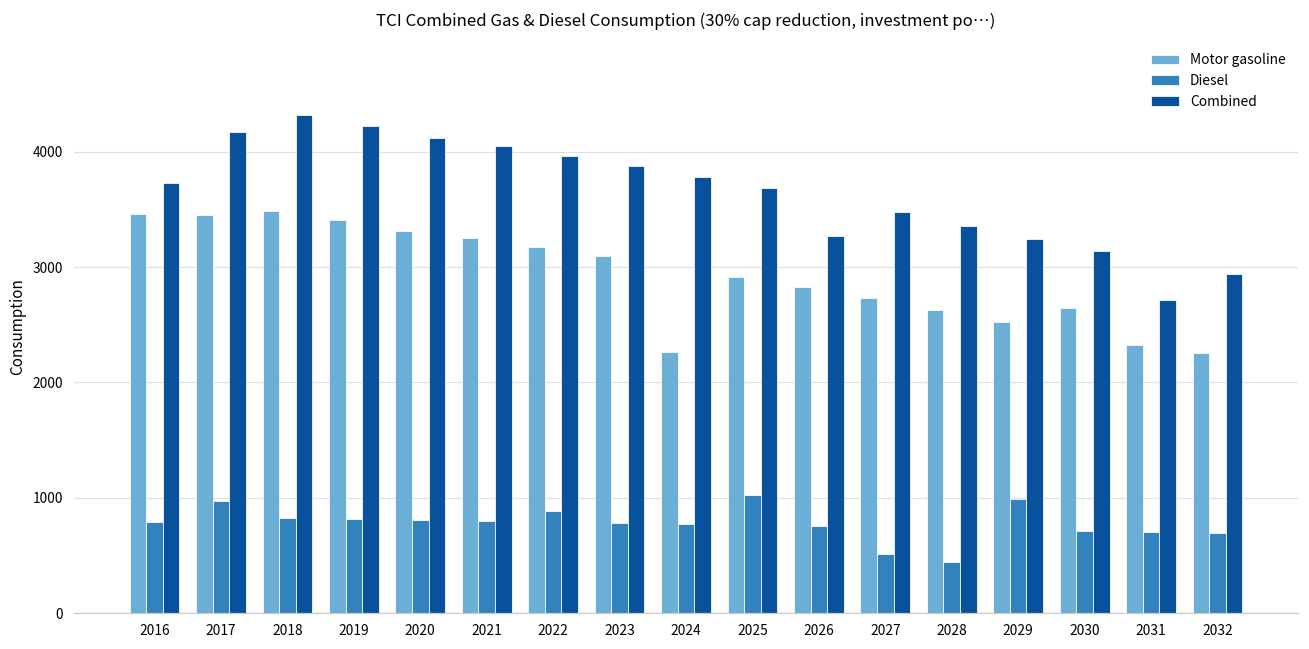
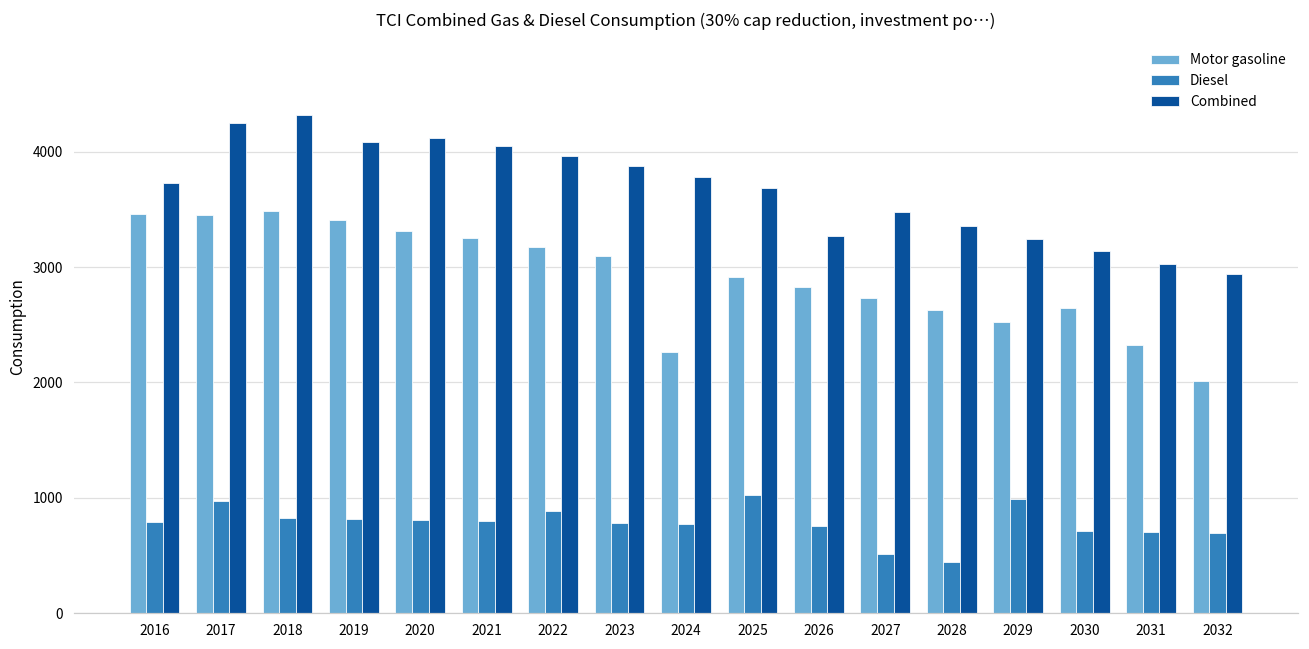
  {
    "Motor gasoline": {
      "2016": 3460,
      "2017": 3450,
      "2018": 3490,
      "2019": 3410,
      "2020": 3320,
      "2021": 3250,
      "2022": 3180,
      "2023": 3090,
      "2024": 2260,
      "2025": 2920,
      "2026": 2830,
      "2027": 2730,
      "2028": 2630,
      "2029": 2520,
      "2030": 2650,
      "2031": 2330,
-     "2032": 2250
+     "2032": 2010
    },
    "Diesel": {
      "2016": 790,
      "2017": 970,
      "2018": 830,
      "2019": 820,
      "2020": 810,
      "2021": 800,
      "2022": 890,
      "2023": 780,
      "2024": 780,
      "2025": 1020,
      "2026": 760,
      "2027": 510,
      "2028": 440,
      "2029": 990,
      "2030": 710,
      "2031": 700,
      "2032": 690
    },
    "Combined": {
      "2016": 3730,
-     "2017": 4170,
+     "2017": 4250,
      "2018": 4320,
-     "2019": 4230,
+     "2019": 4090,
      "2020": 4120,
      "2021": 4050,
      "2022": 3970,
      "2023": 3880,
      "2024": 3790,
      "2025": 3690,
      "2026": 3270,
      "2027": 3480,
      "2028": 3360,
      "2029": 3250,
      "2030": 3140,
-     "2031": 2720,
+     "2031": 3030,
      "2032": 2940
    }
  }
